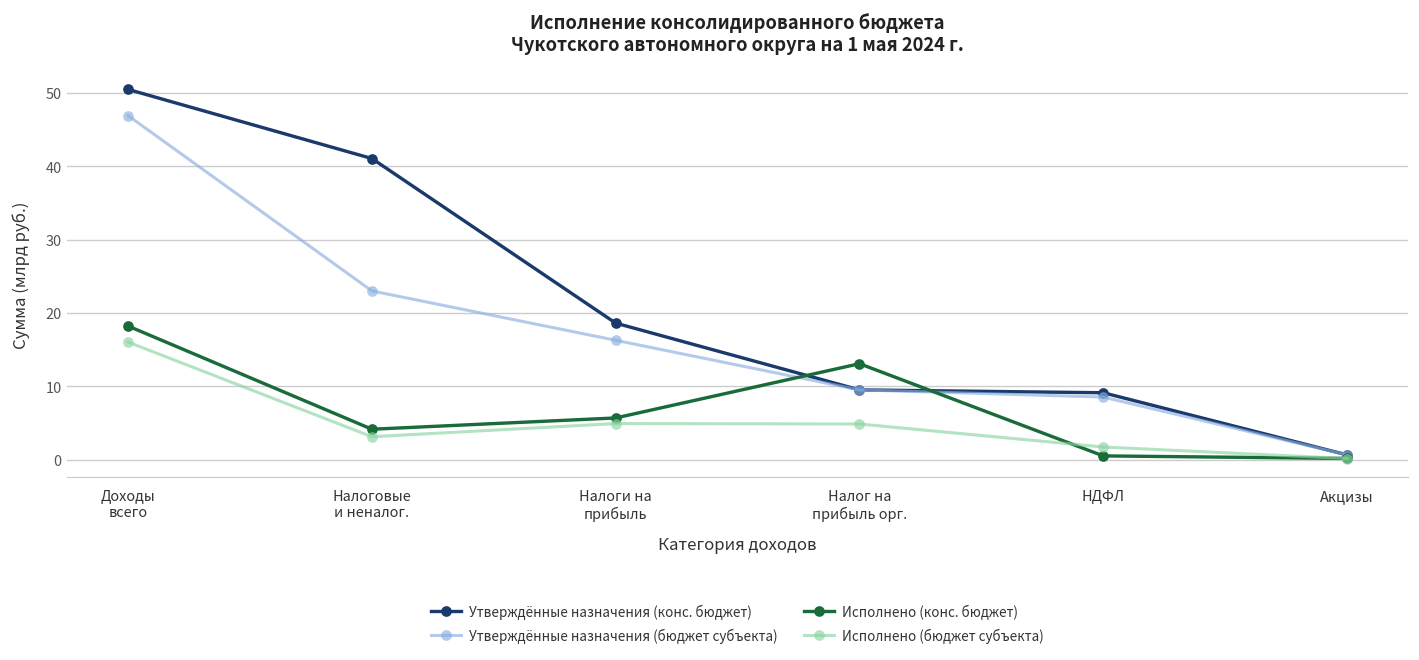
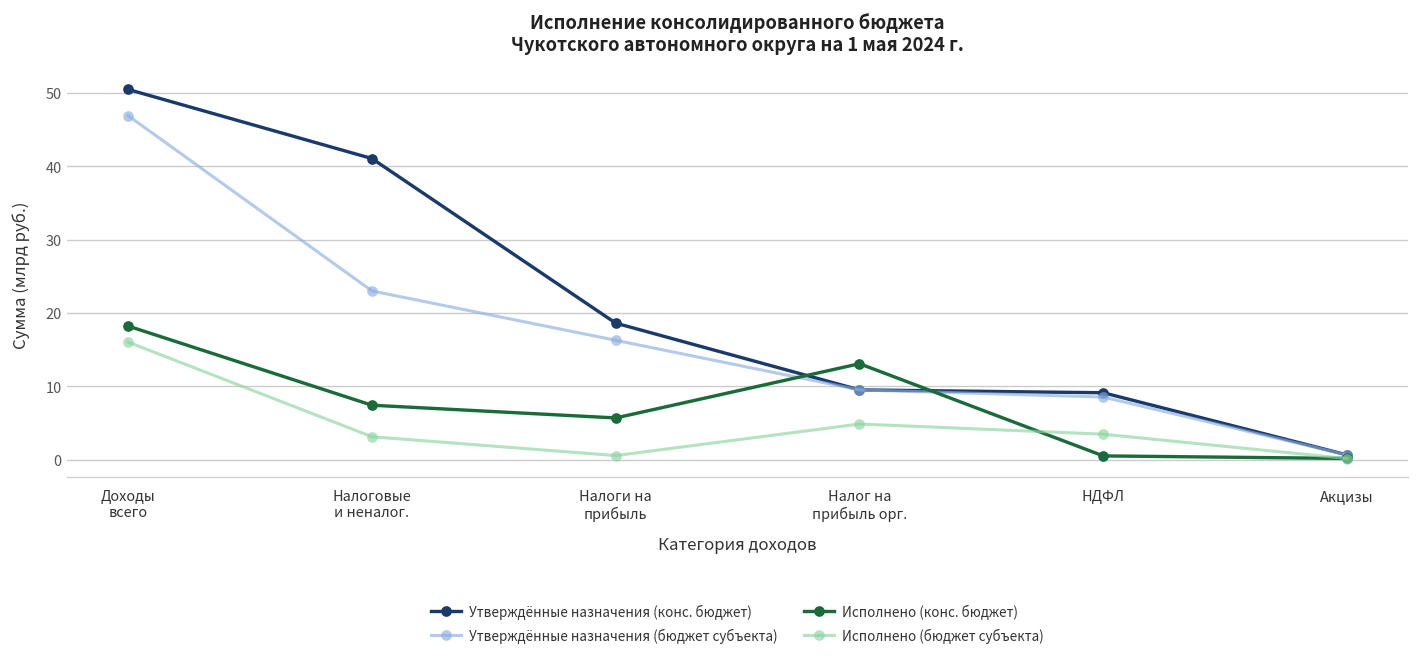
  {
    "Утверждённые назначения (конс. бюджет)": {
      "Доходы всего": 50,
      "Налоговые и неналог.": 41,
      "Налоги на прибыль": 19,
      "НДФЛ": 9
    },
    "Утверждённые назначения (бюджет субъекта)": {
      "Доходы всего": 47,
      "Налоговые и неналог.": 23,
      "Налоги на прибыль": 16,
      "НДФЛ": 9
    },
    "Исполнено (конс. бюджет)": {
      "Доходы всего": 18,
-     "Налоговые и неналог.": 4,
+     "Налоговые и неналог.": 7,
      "Налоги на прибыль": 6,
      "Налог на прибыль орг.": 13,
      "НДФЛ": 0
    },
    "Исполнено (бюджет субъекта)": {
      "Доходы всего": 16,
      "Налоговые и неналог.": 3,
-     "Налоги на прибыль": 5,
+     "Налоги на прибыль": 1,
      "Налог на прибыль орг.": 5,
-     "НДФЛ": 2
+     "НДФЛ": 3
    }
  }
